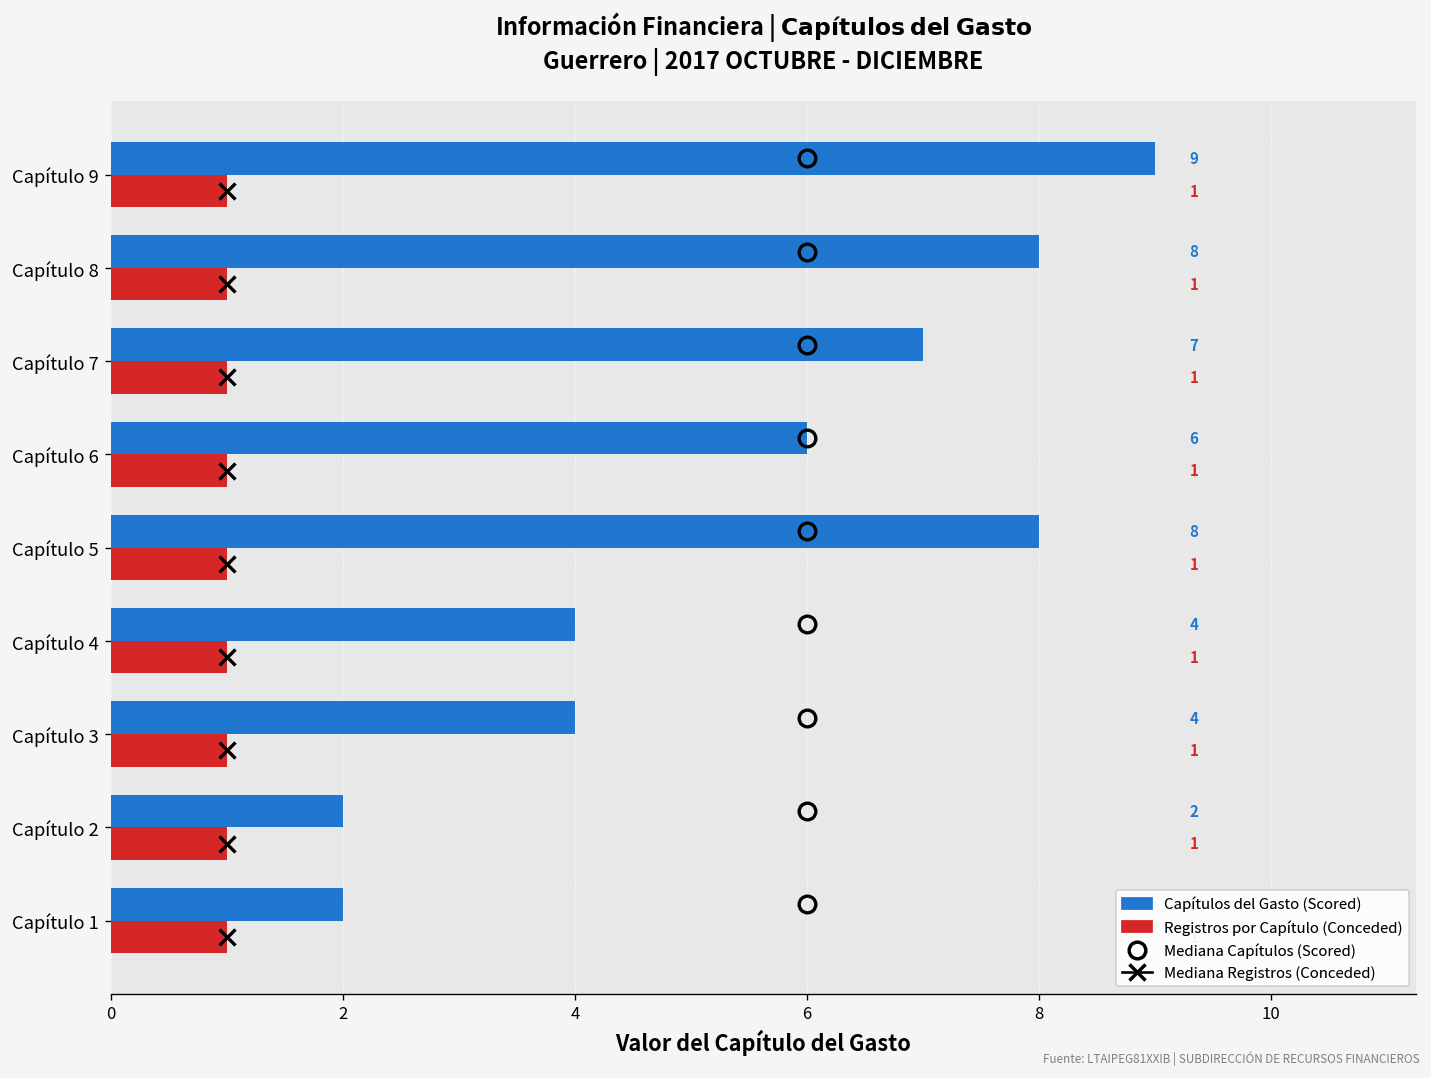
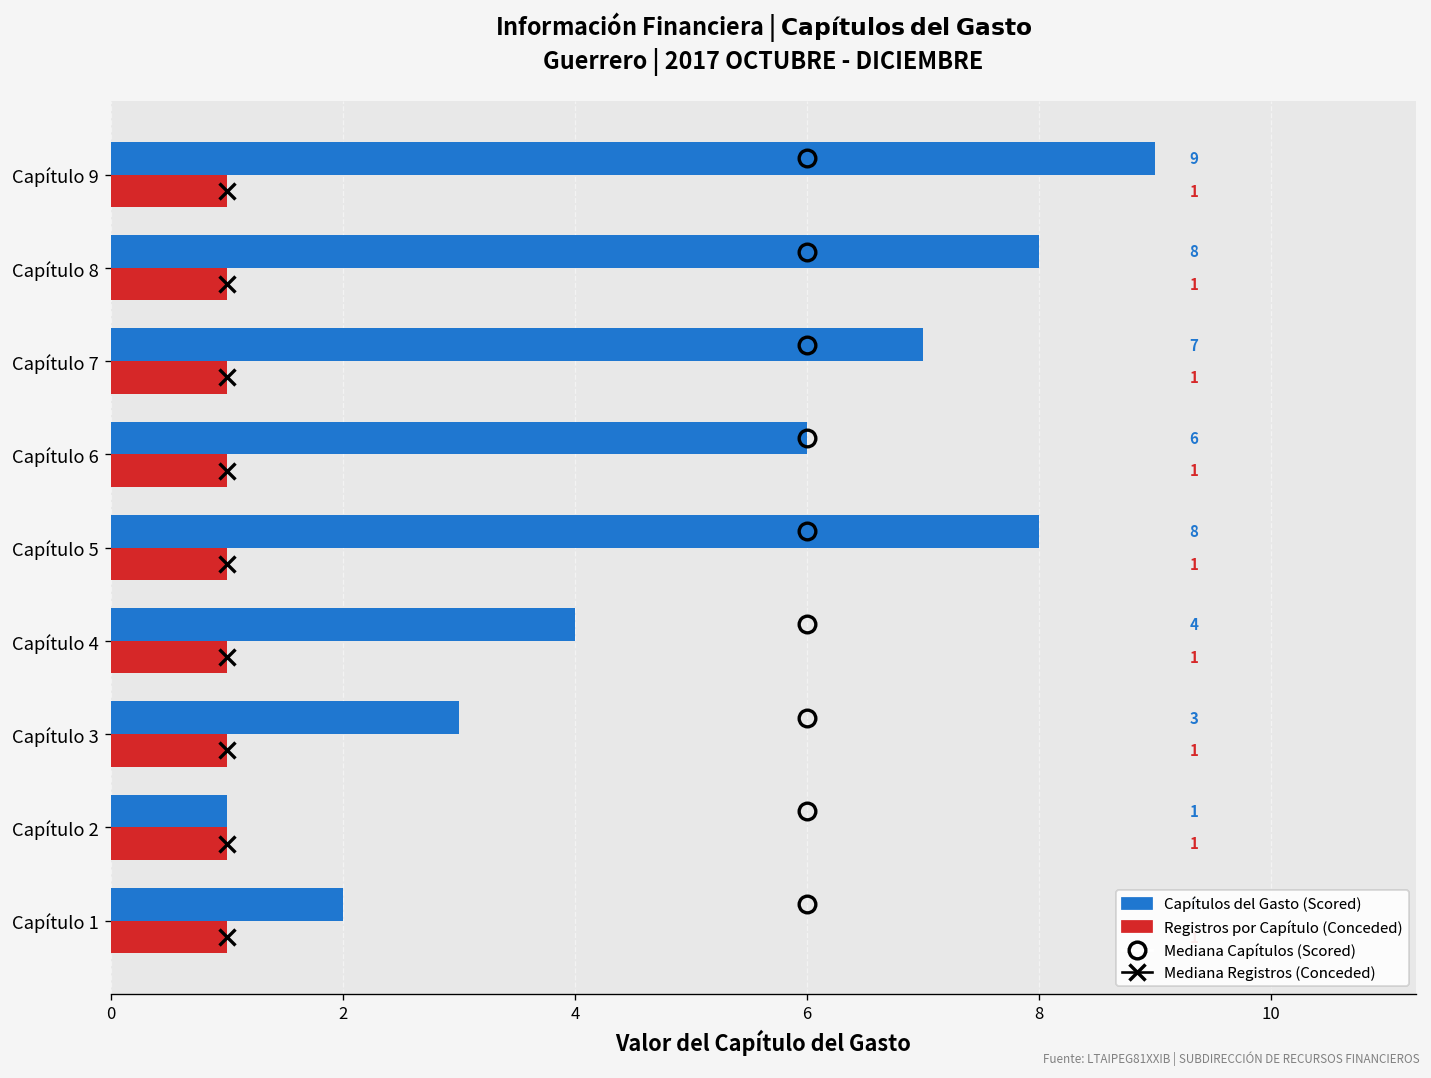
  {
    "Capítulos del Gasto (Scored)": {
-     "Capítulo 3": 4,
-     "Capítulo 2": 2
+     "Capítulo 3": 3,
+     "Capítulo 2": 1
    },
    "Registros por Capítulo (Conceded)": {
      "Capítulo 9": 1.0,
      "Capítulo 8": 1.0,
      "Capítulo 7": 1.0,
      "Capítulo 6": 1.0,
      "Capítulo 5": 1.0,
      "Capítulo 4": 1.0,
      "Capítulo 3": 1.0,
      "Capítulo 2": 1.0,
      "Capítulo 1": 1.0
    }
  }
